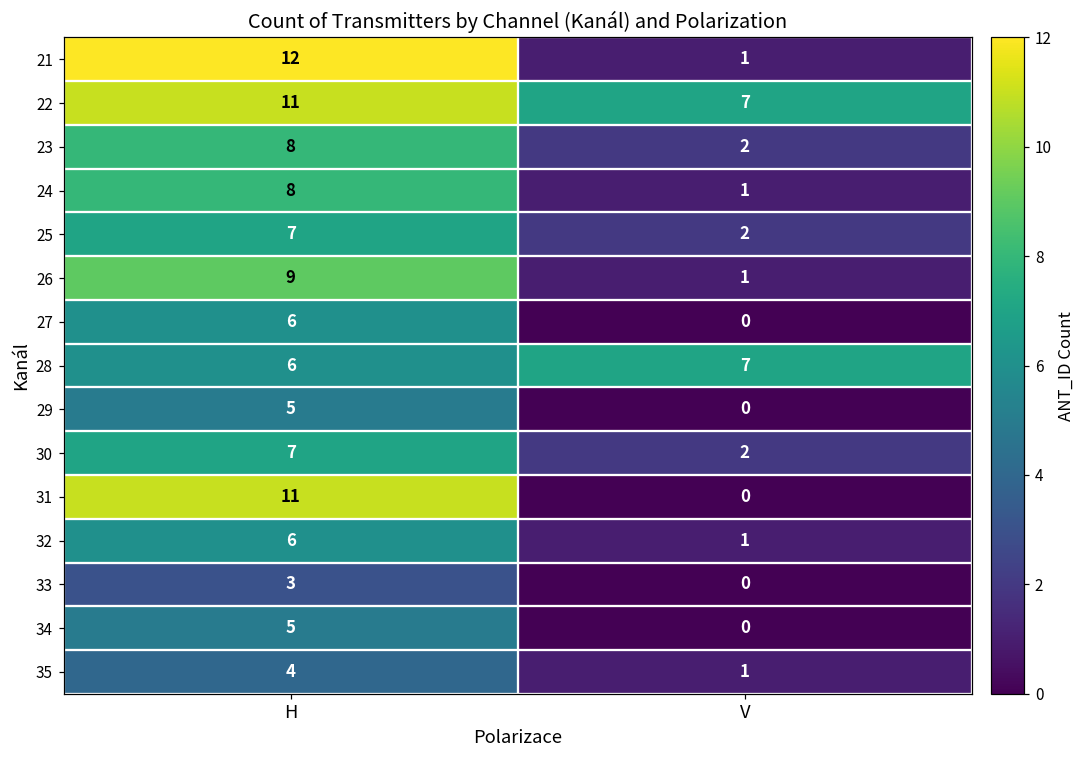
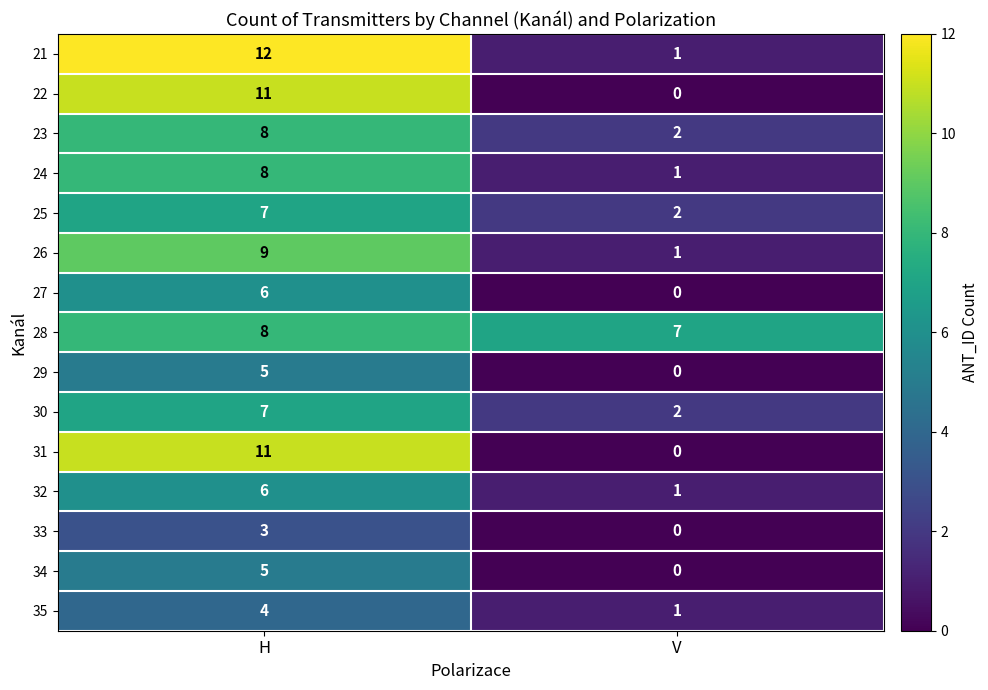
  {
    "21": {
      "H": 12,
      "V": 1
    },
    "22": {
      "H": 11,
-     "V": 7
+     "V": 0
    },
    "23": {
      "H": 8,
      "V": 2
    },
    "24": {
      "H": 8,
      "V": 1
    },
    "25": {
      "H": 7,
      "V": 2
    },
    "26": {
      "H": 9,
      "V": 1
    },
    "27": {
      "H": 6,
      "V": 0
    },
    "28": {
-     "H": 6,
+     "H": 8,
      "V": 7
    },
    "29": {
      "H": 5,
      "V": 0
    },
    "30": {
      "H": 7,
      "V": 2
    },
    "31": {
      "H": 11,
      "V": 0
    },
    "32": {
      "H": 6,
      "V": 1
    },
    "33": {
      "H": 3,
      "V": 0
    },
    "34": {
      "H": 5,
      "V": 0
    },
    "35": {
      "H": 4,
      "V": 1
    }
  }
